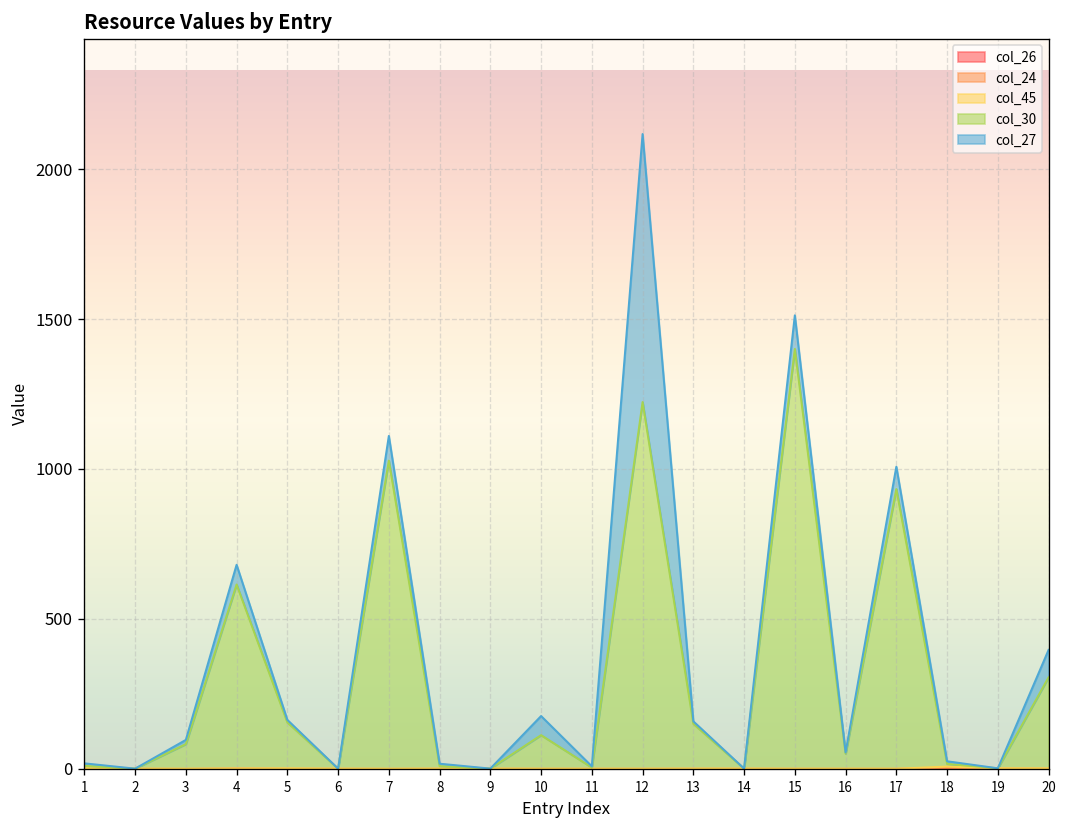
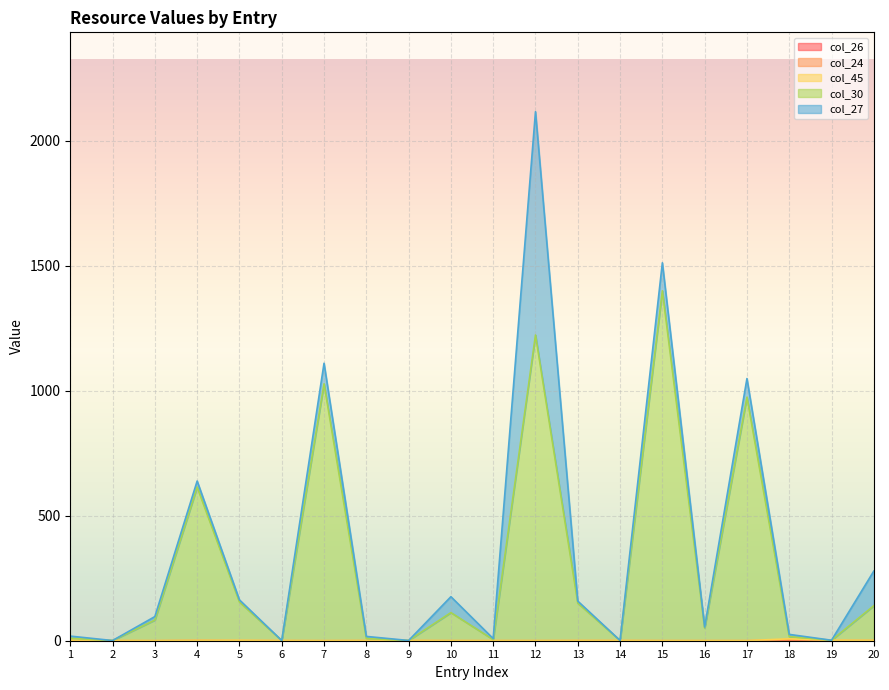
  {
    "col_30": {
      "3": 80,
      "4": 610,
      "7": 1030,
      "10": 110,
      "12": 1220,
      "15": 1400,
-     "17": 930,
-     "20": 300
+     "17": 970,
+     "20": 140
    },
    "col_27": {
      "3": 10,
-     "4": 70,
+     "4": 20,
      "7": 80,
      "10": 60,
      "12": 890,
      "15": 110,
      "17": 70,
-     "20": 90
+     "20": 140
    }
  }
